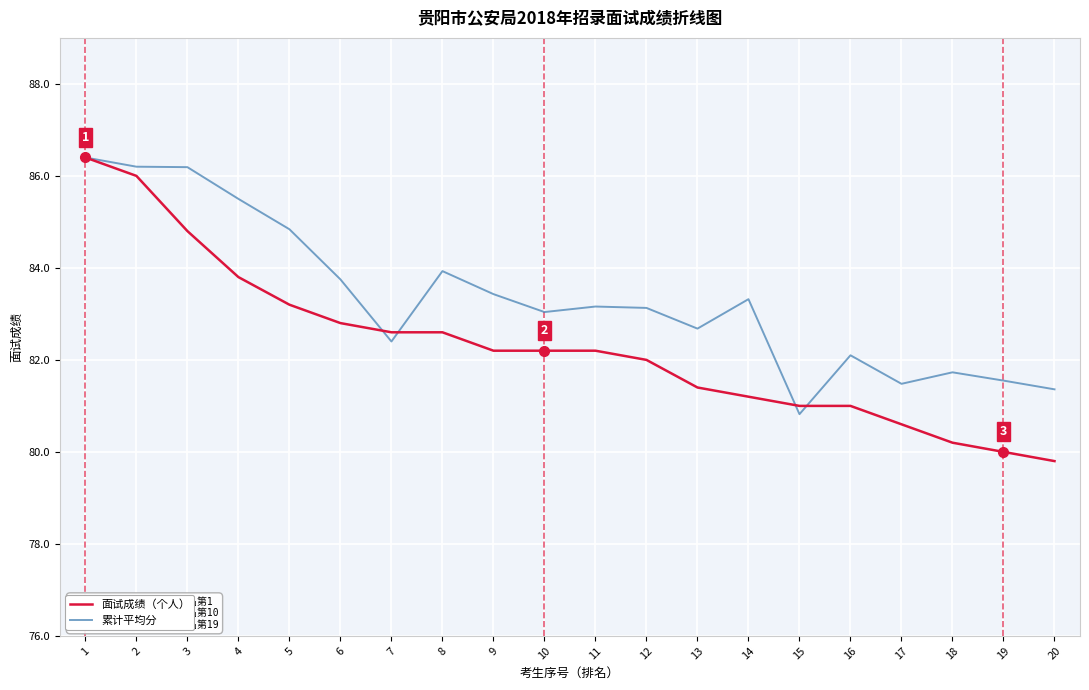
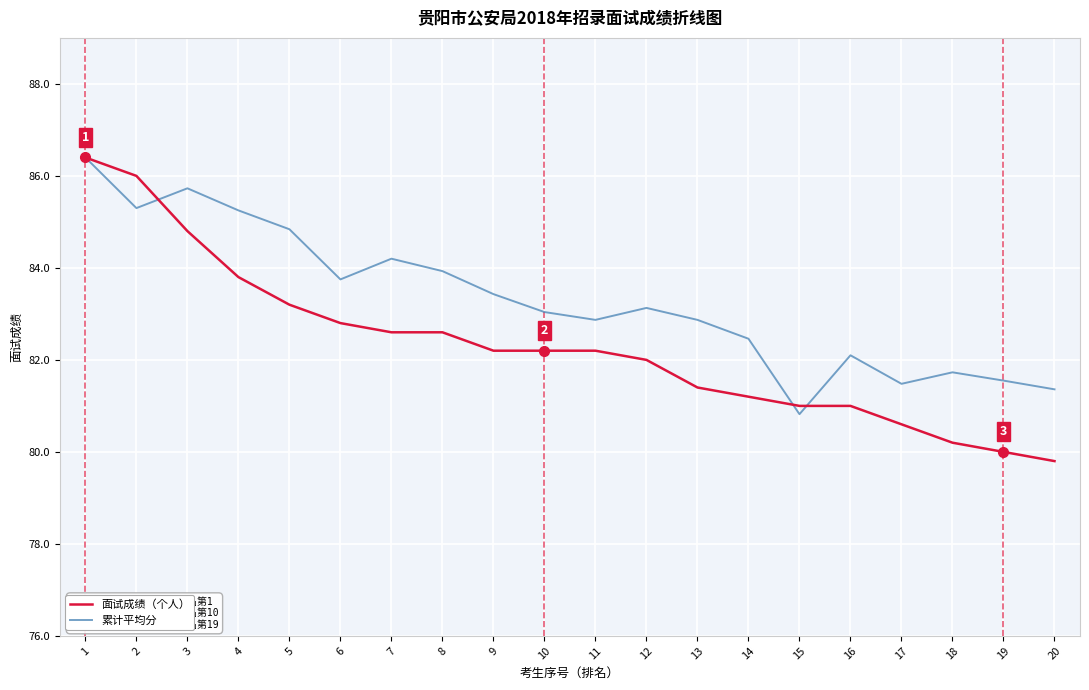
  {
    "累计平均分": {
-     "2": 86.2,
-     "3": 86.2,
-     "4": 85.5,
+     "2": 85.3,
+     "3": 85.7,
+     "4": 85.3,
      "5": 84.8,
      "6": 83.8,
-     "7": 82.4,
+     "7": 84.2,
      "8": 83.9,
      "9": 83.4,
-     "11": 83.2,
+     "11": 82.9,
      "12": 83.1,
-     "13": 82.7,
-     "14": 83.3,
+     "13": 82.9,
+     "14": 82.5,
      "15": 80.8,
      "16": 82.1,
      "17": 81.5,
      "18": 81.7,
      "19": 81.6,
      "20": 81.4
    }
  }
